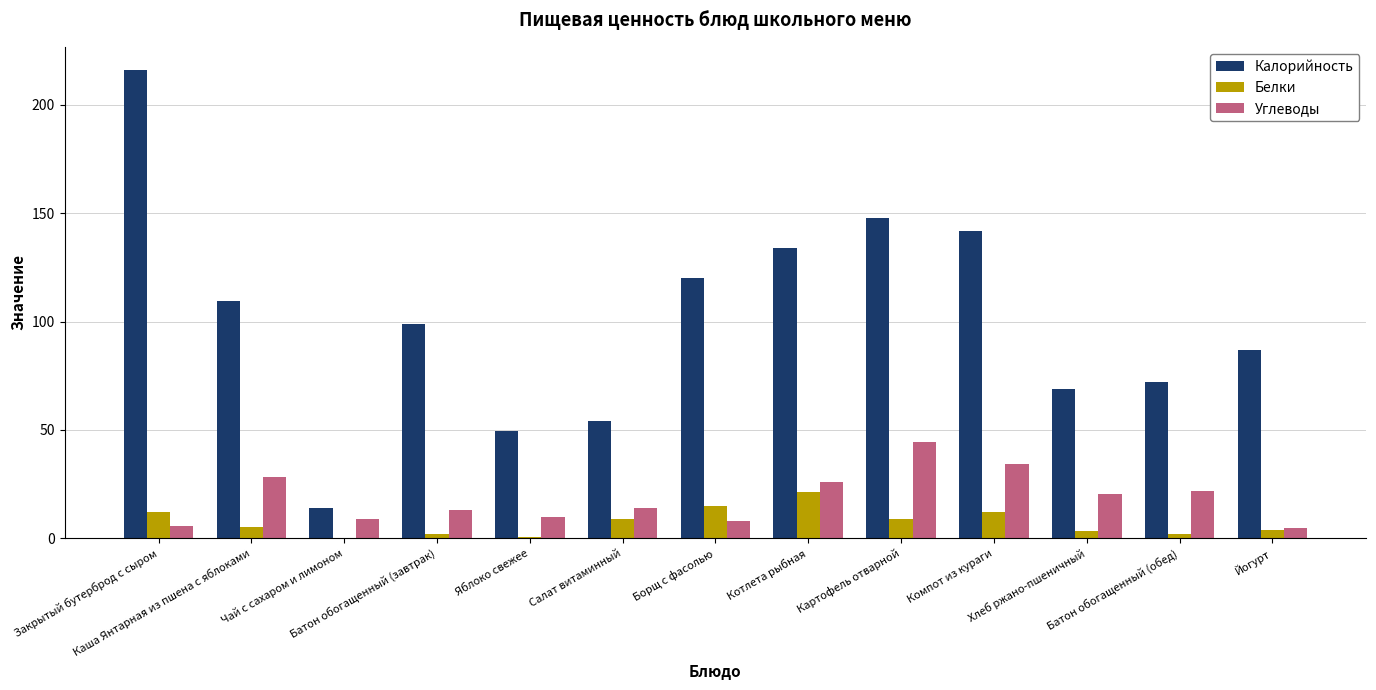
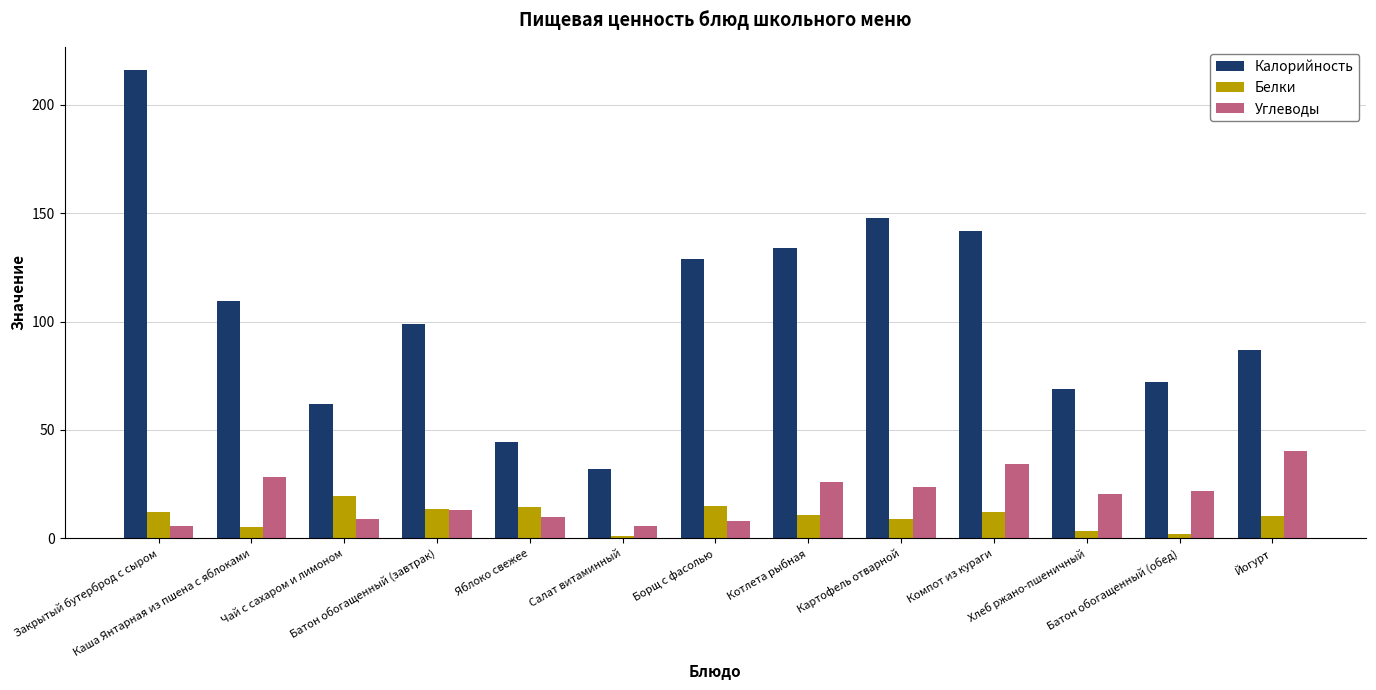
  {
    "Калорийность": {
      "Закрытый бутерброд с сыром": 216,
      "Каша Янтарная из пшена с яблоками": 109,
-     "Чай с сахаром и лимоном": 14,
+     "Чай с сахаром и лимоном": 62,
      "Батон обогащенный (завтрак)": 99,
-     "Яблоко свежее": 50,
-     "Салат витаминный": 54,
-     "Борщ с фасолью": 120,
+     "Яблоко свежее": 44,
+     "Салат витаминный": 32,
+     "Борщ с фасолью": 129,
      "Котлета рыбная": 134,
      "Картофель отварной": 148,
      "Компот из кураги": 142,
      "Хлеб ржано-пшеничный": 69,
      "Батон обогащенный (обед)": 72,
      "Йогурт": 87
    },
    "Белки": {
      "Закрытый бутерброд с сыром": 12,
      "Каша Янтарная из пшена с яблоками": 5,
-     "Чай с сахаром и лимоном": 0,
-     "Батон обогащенный (завтрак)": 2,
-     "Яблоко свежее": 0,
-     "Салат витаминный": 9,
+     "Чай с сахаром и лимоном": 20,
+     "Батон обогащенный (завтрак)": 13,
+     "Яблоко свежее": 15,
+     "Салат витаминный": 1,
      "Борщ с фасолью": 15,
-     "Котлета рыбная": 21,
+     "Котлета рыбная": 11,
      "Картофель отварной": 9,
      "Компот из кураги": 12,
      "Хлеб ржано-пшеничный": 3,
      "Батон обогащенный (обед)": 2,
-     "Йогурт": 4
+     "Йогурт": 10
    },
    "Углеводы": {
      "Закрытый бутерброд с сыром": 6,
      "Каша Янтарная из пшена с яблоками": 28,
      "Чай с сахаром и лимоном": 9,
      "Батон обогащенный (завтрак)": 13,
      "Яблоко свежее": 10,
-     "Салат витаминный": 14,
+     "Салат витаминный": 6,
      "Борщ с фасолью": 8,
      "Котлета рыбная": 26,
-     "Картофель отварной": 44,
+     "Картофель отварной": 24,
      "Компот из кураги": 34,
      "Хлеб ржано-пшеничный": 20,
      "Батон обогащенный (обед)": 22,
-     "Йогурт": 5
+     "Йогурт": 40
    }
  }
